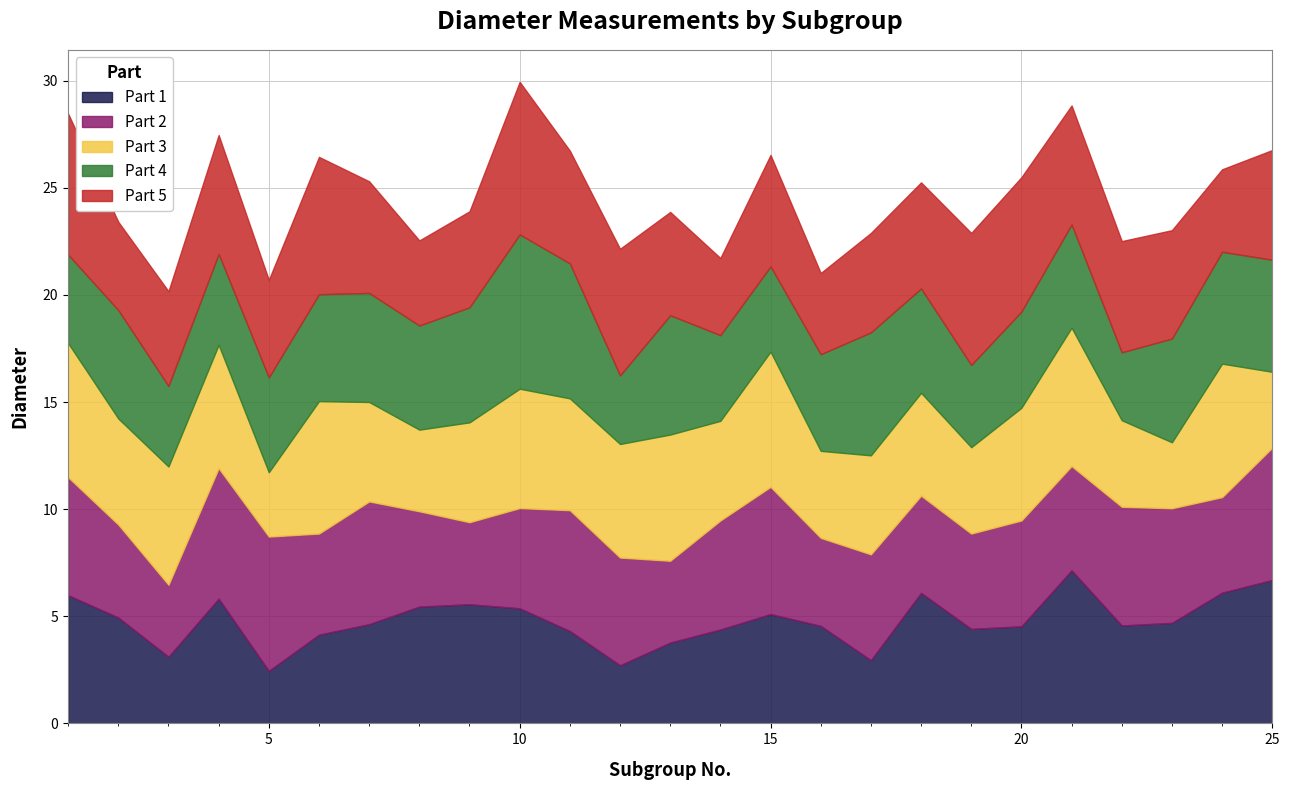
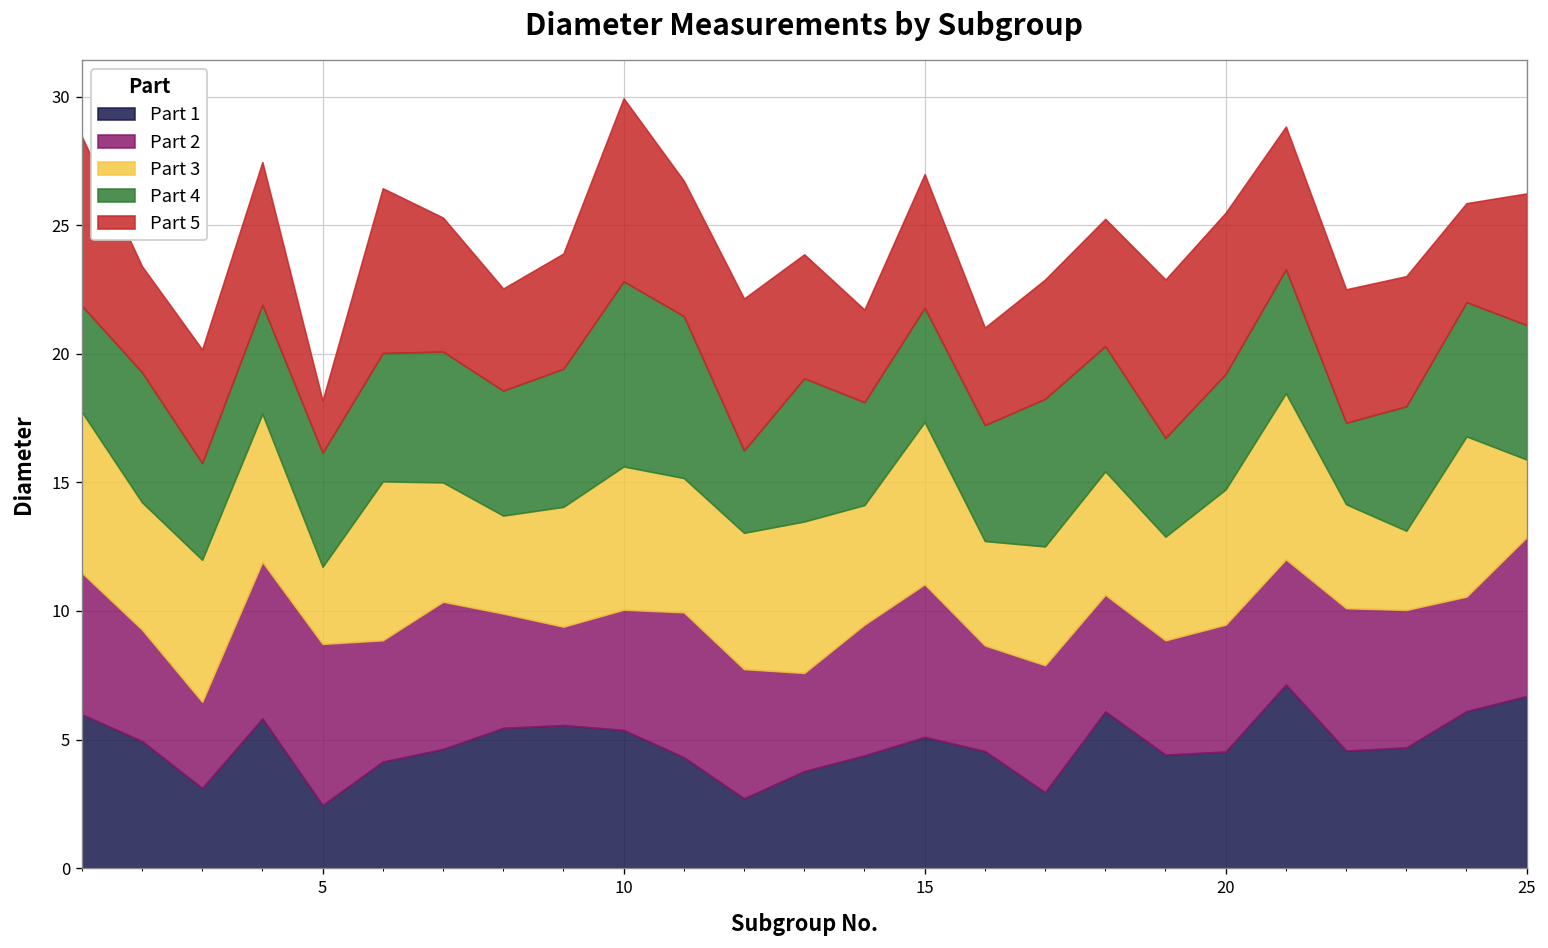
  {
    "Part 1": {
      "5": 2.5,
      "10": 5.4,
      "15": 5.1,
      "20": 4.5,
      "25": 6.7
    },
    "Part 2": {
      "5": 6.3,
      "10": 4.7,
      "15": 5.9,
      "20": 4.9,
      "25": 6.2
    },
    "Part 3": {
      "5": 3.0,
      "10": 5.6,
      "15": 6.3,
      "20": 5.3,
-     "25": 3.5
+     "25": 3.0
    },
    "Part 4": {
      "5": 4.4,
      "10": 7.2,
-     "15": 4.0,
+     "15": 4.4,
      "20": 4.5,
      "25": 5.2
    },
    "Part 5": {
-     "5": 4.6,
+     "5": 2.0,
      "10": 7.1,
      "15": 5.2,
      "20": 6.3,
      "25": 5.1
    }
  }
